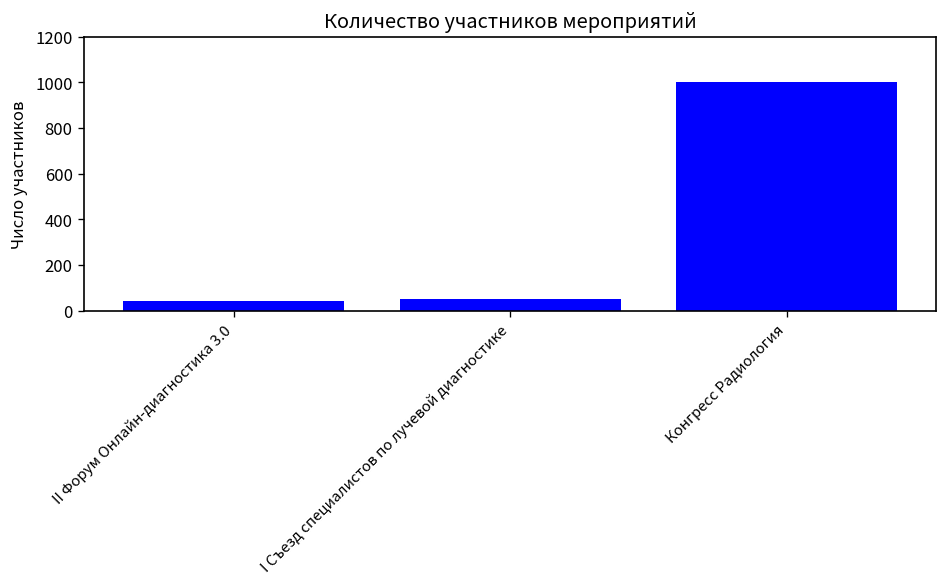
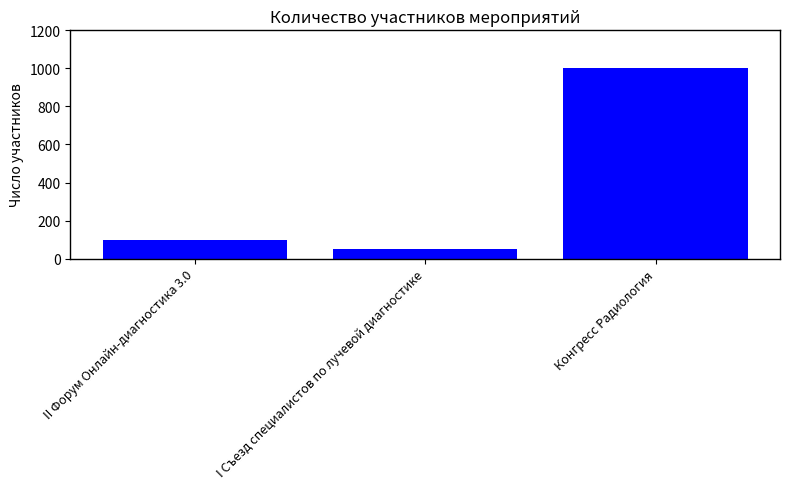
  {
-   "II Форум Онлайн-диагностика 3.0": 40,
+   "II Форум Онлайн-диагностика 3.0": 100,
    "I Съезд специалистов по лучевой диагностике": 50,
    "Конгресс Радиология": 1000
  }
